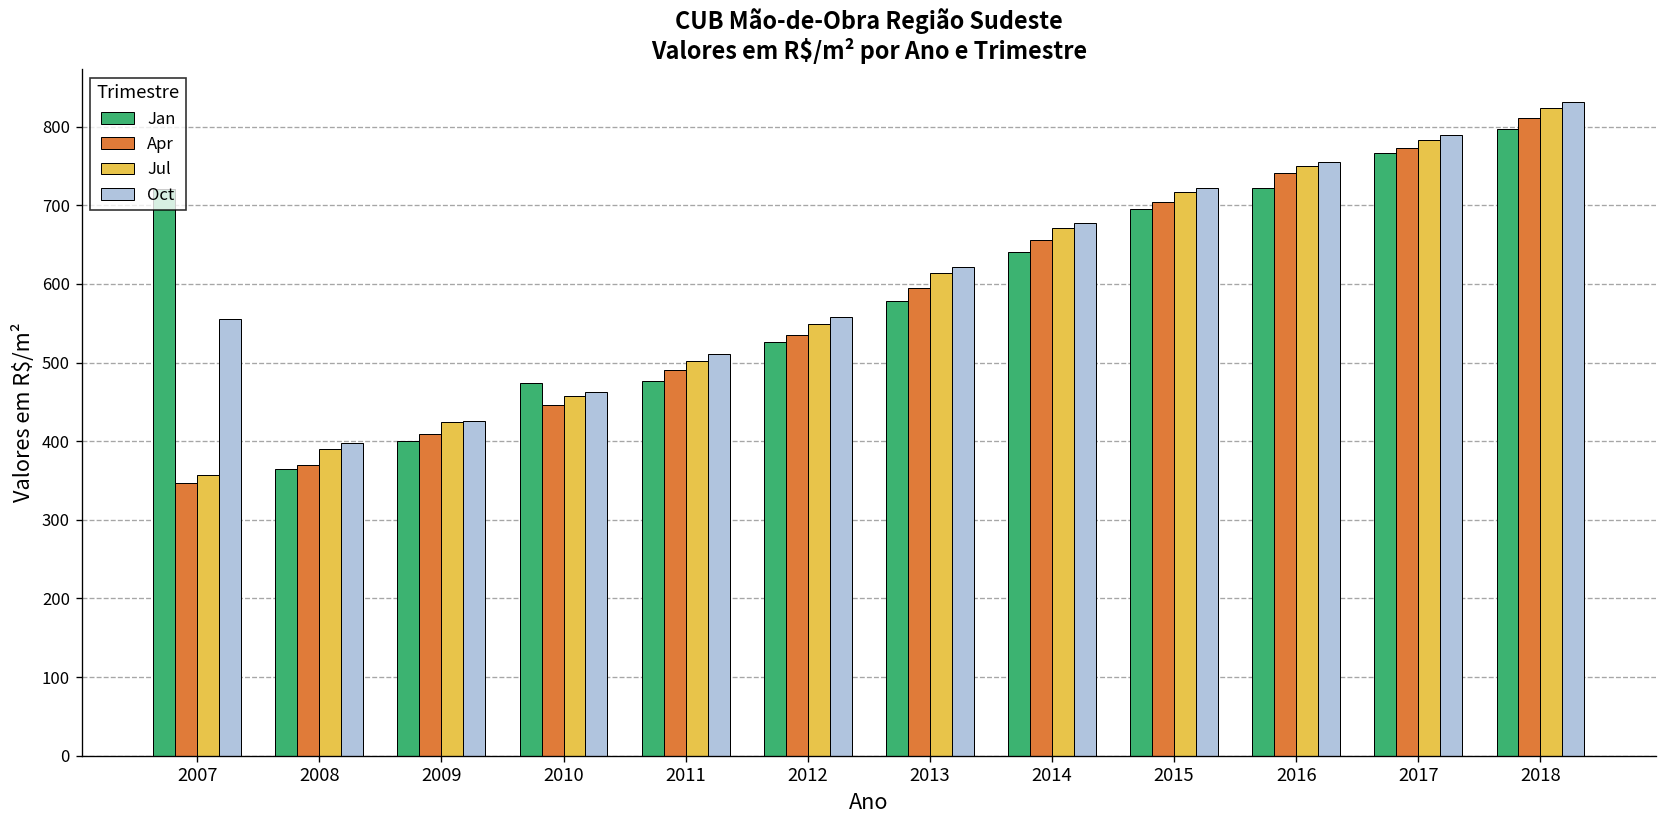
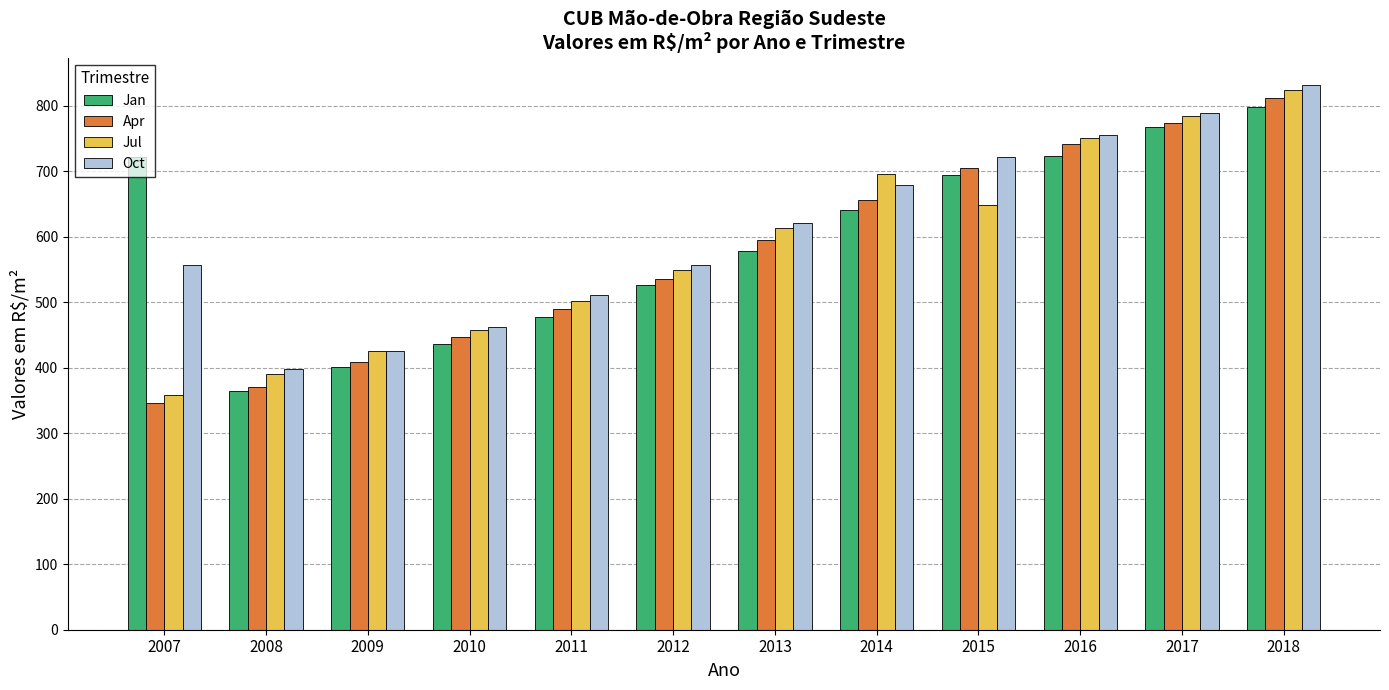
  {
    "Jan": {
      "2008": 360,
      "2009": 400,
-     "2010": 470,
+     "2010": 440,
      "2011": 480,
      "2012": 530,
      "2013": 580,
      "2014": 640,
      "2015": 690,
      "2016": 720,
      "2017": 770,
      "2018": 800
    },
    "Apr": {
      "2007": 350,
      "2008": 370,
      "2009": 410,
      "2010": 450,
      "2011": 490,
      "2012": 540,
      "2013": 590,
      "2014": 660,
      "2015": 700,
      "2016": 740,
      "2017": 770,
      "2018": 810
    },
    "Jul": {
      "2007": 360,
      "2008": 390,
      "2009": 420,
      "2010": 460,
      "2011": 500,
      "2012": 550,
      "2013": 610,
-     "2014": 670,
-     "2015": 720,
+     "2014": 690,
+     "2015": 650,
      "2016": 750,
      "2017": 780,
      "2018": 820
    },
    "Oct": {
      "2007": 560,
      "2008": 400,
      "2009": 430,
      "2010": 460,
      "2011": 510,
      "2012": 560,
      "2013": 620,
      "2014": 680,
      "2015": 720,
      "2016": 760,
      "2017": 790,
      "2018": 830
    }
  }
